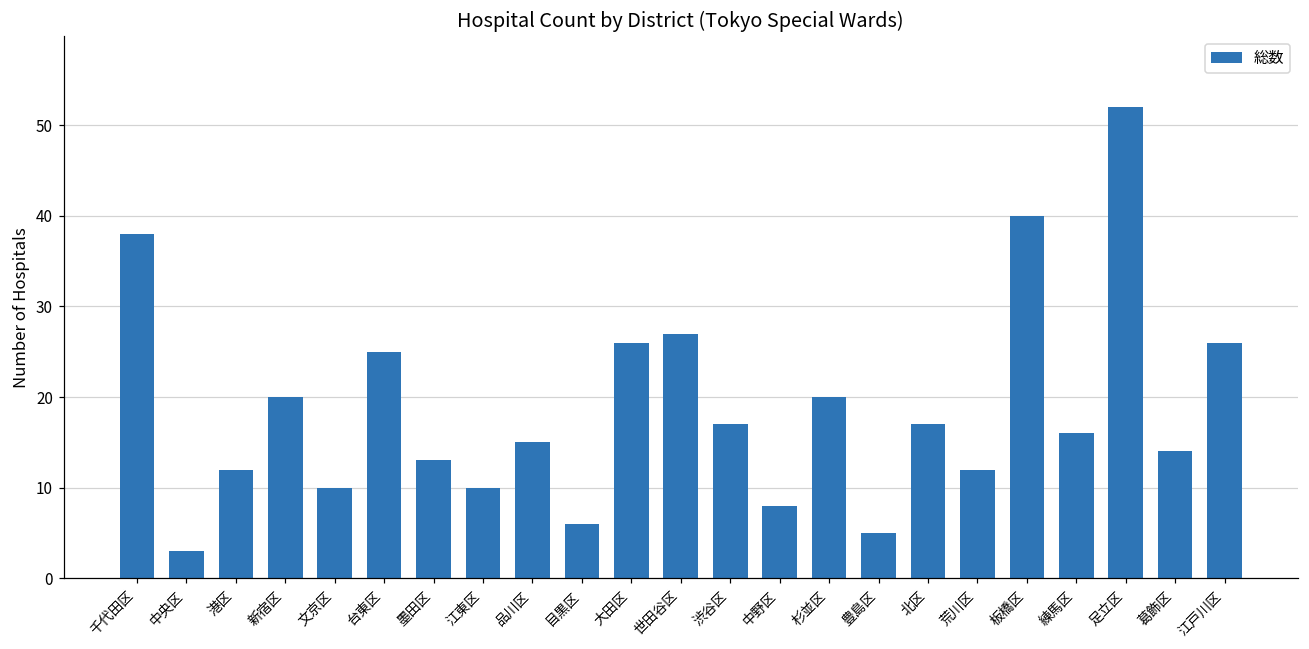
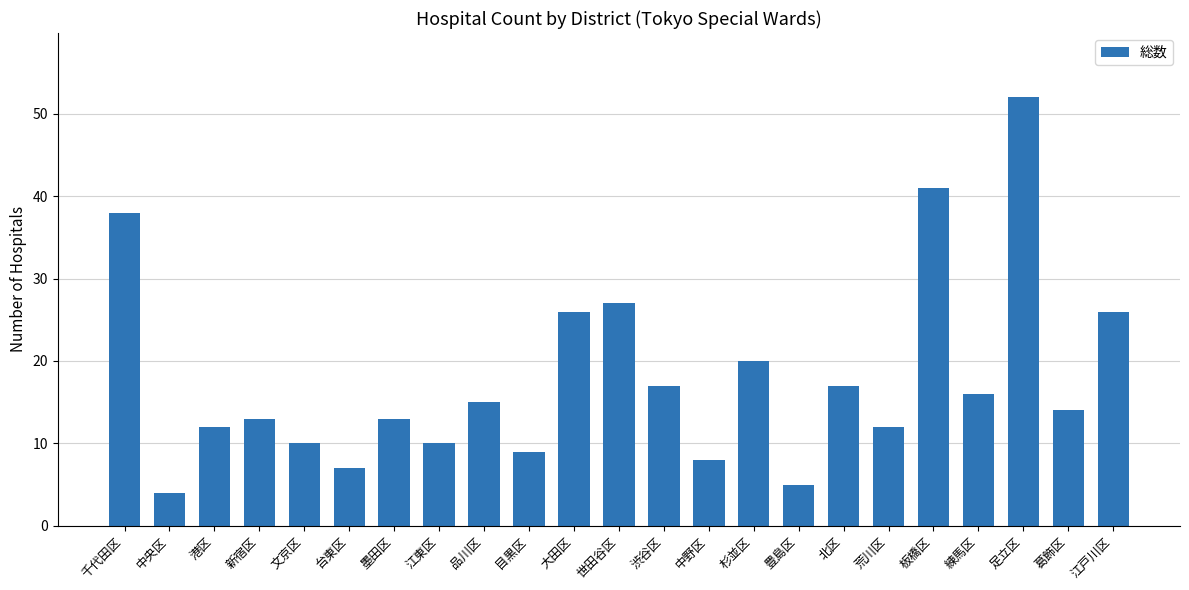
  {
    "千代田区": 38,
-   "中央区": 3,
+   "中央区": 4,
    "港区": 12,
-   "新宿区": 20,
+   "新宿区": 13,
    "文京区": 10,
-   "台東区": 25,
+   "台東区": 7,
    "墨田区": 13,
    "江東区": 10,
    "品川区": 15,
-   "目黒区": 6,
+   "目黒区": 9,
    "大田区": 26,
    "世田谷区": 27,
    "渋谷区": 17,
    "中野区": 8,
    "杉並区": 20,
    "豊島区": 5,
    "北区": 17,
    "荒川区": 12,
-   "板橋区": 40,
+   "板橋区": 41,
    "練馬区": 16,
    "足立区": 52,
    "葛飾区": 14,
    "江戸川区": 26
  }
